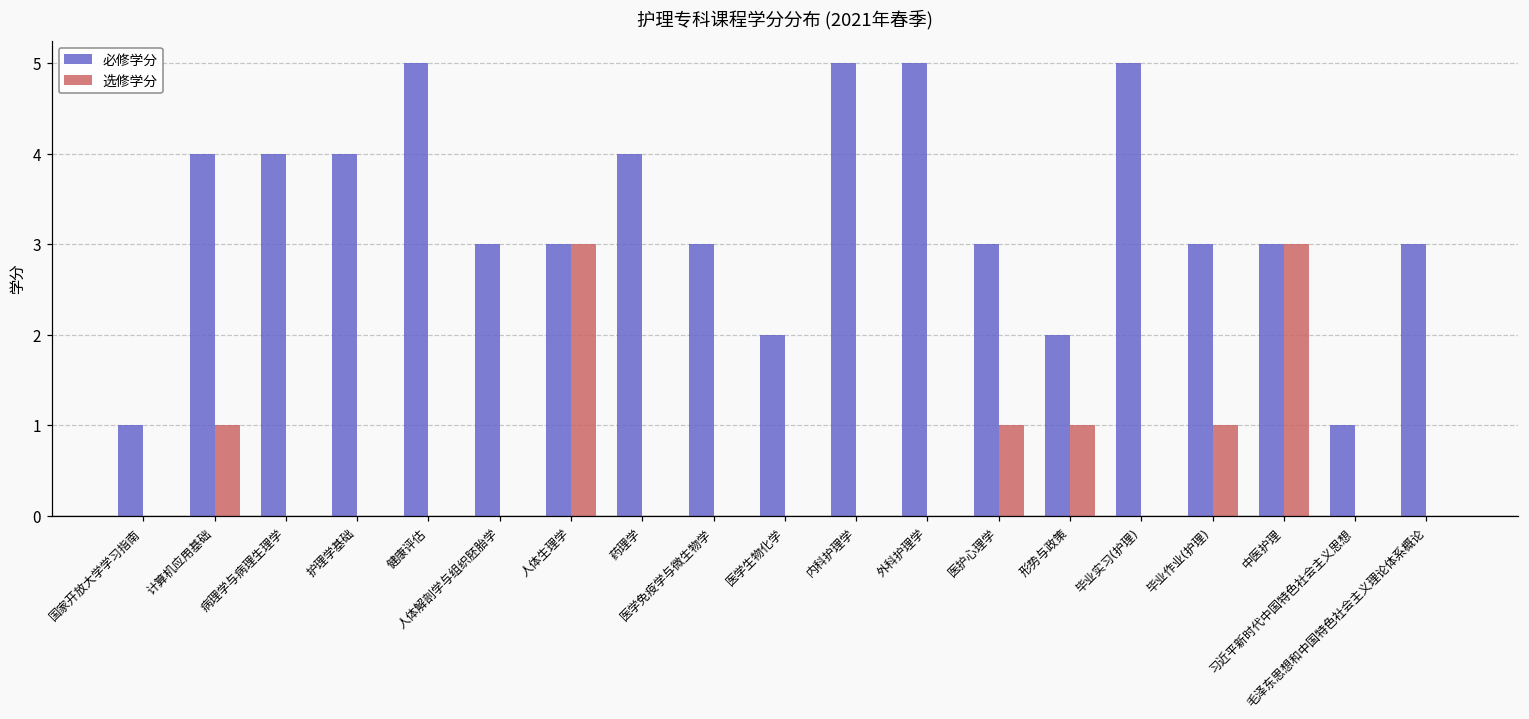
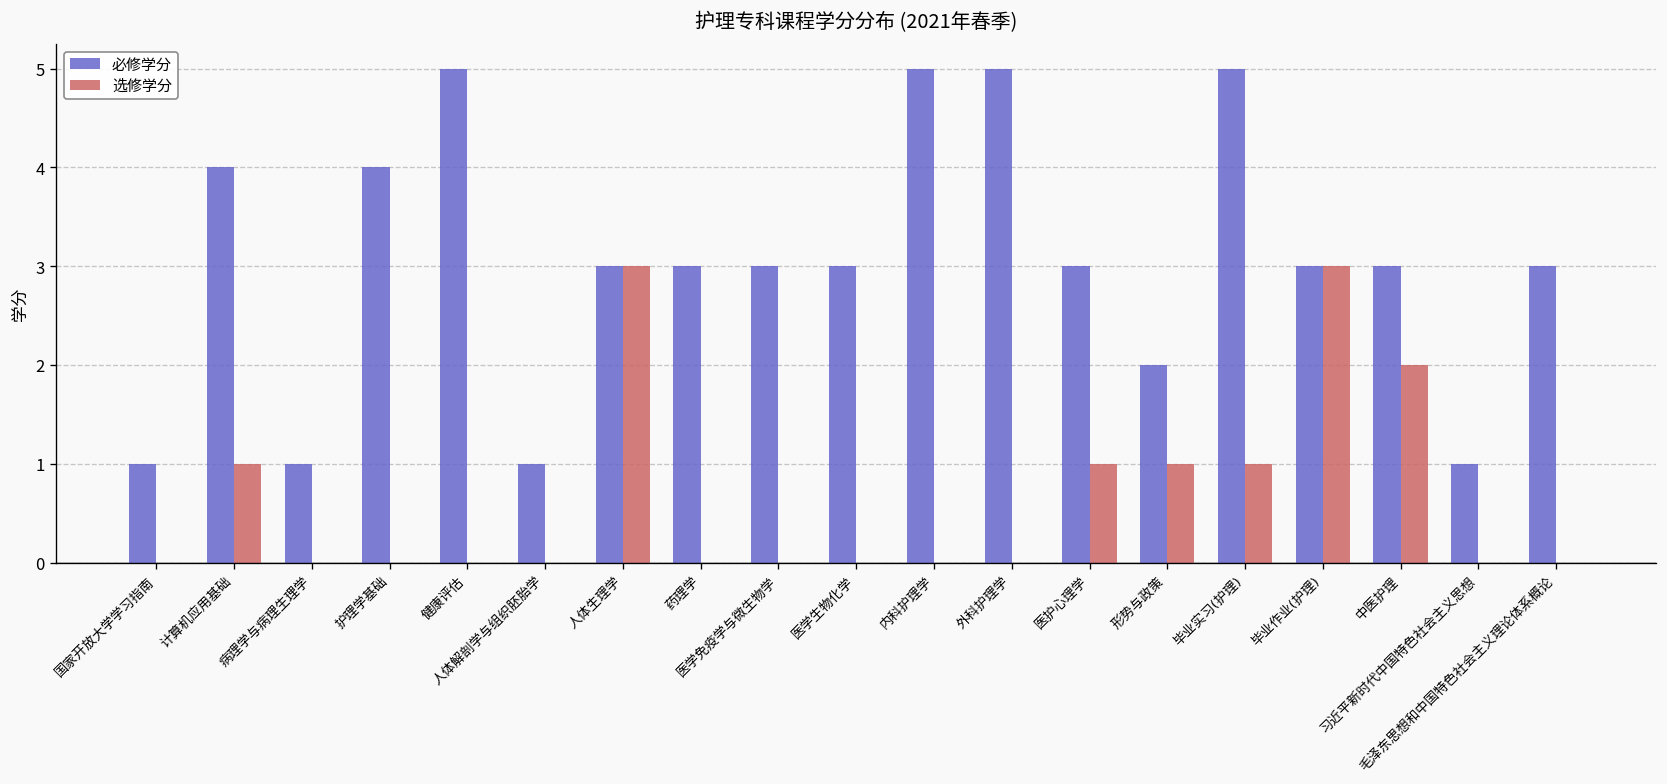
  {
    "必修学分": {
      "国家开放大学学习指南": 1,
      "计算机应用基础": 4,
-     "病理学与病理生理学": 4,
+     "病理学与病理生理学": 1,
      "护理学基础": 4,
      "健康评估": 5,
-     "人体解剖学与组织胚胎学": 3,
+     "人体解剖学与组织胚胎学": 1,
      "人体生理学": 3,
-     "药理学": 4,
+     "药理学": 3,
      "医学免疫学与微生物学": 3,
-     "医学生物化学": 2,
+     "医学生物化学": 3,
      "内科护理学": 5,
      "外科护理学": 5,
      "医护心理学": 3,
      "形势与政策": 2,
      "毕业实习(护理)": 5,
      "毕业作业(护理)": 3,
      "中医护理": 3,
      "习近平新时代中国特色社会主义思想": 1,
      "毛泽东思想和中国特色社会主义理论体系概论": 3
    },
    "选修学分": {
      "国家开放大学学习指南": 0,
      "计算机应用基础": 1,
      "病理学与病理生理学": 0,
      "护理学基础": 0,
      "健康评估": 0,
      "人体解剖学与组织胚胎学": 0,
      "人体生理学": 3,
      "药理学": 0,
      "医学免疫学与微生物学": 0,
      "医学生物化学": 0,
      "内科护理学": 0,
      "外科护理学": 0,
      "医护心理学": 1,
      "形势与政策": 1,
-     "毕业实习(护理)": 0,
-     "毕业作业(护理)": 1,
-     "中医护理": 3,
+     "毕业实习(护理)": 1,
+     "毕业作业(护理)": 3,
+     "中医护理": 2,
      "习近平新时代中国特色社会主义思想": 0,
      "毛泽东思想和中国特色社会主义理论体系概论": 0
    }
  }
